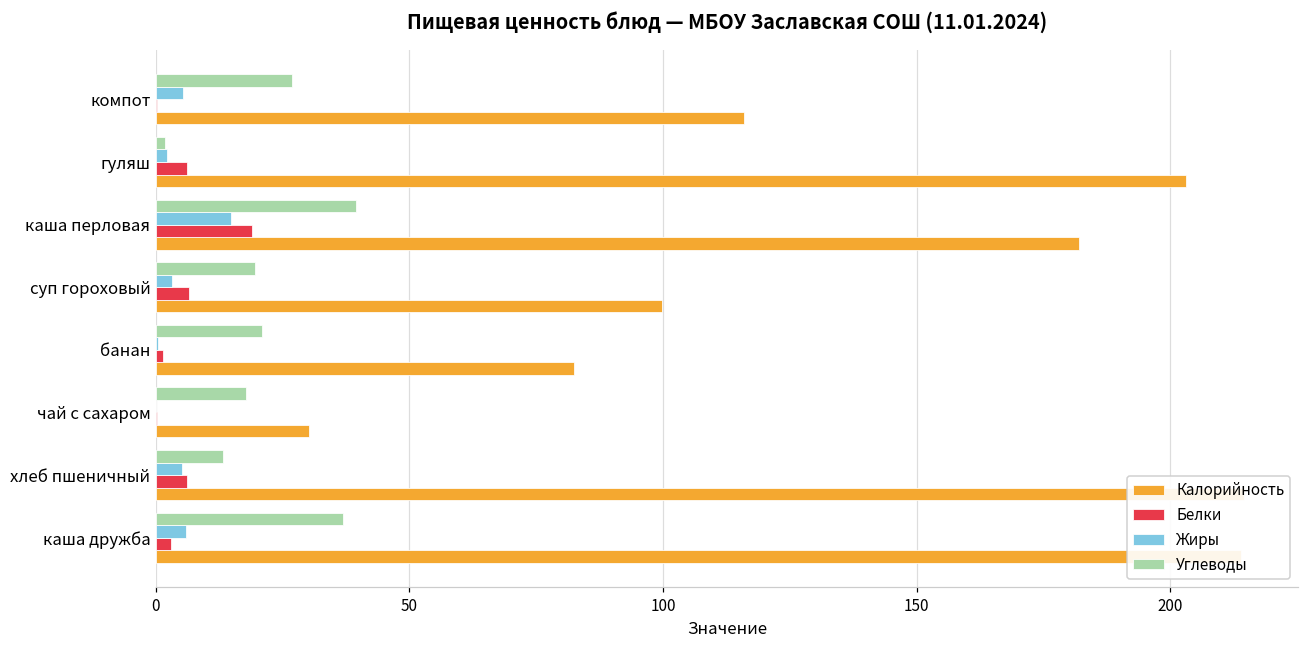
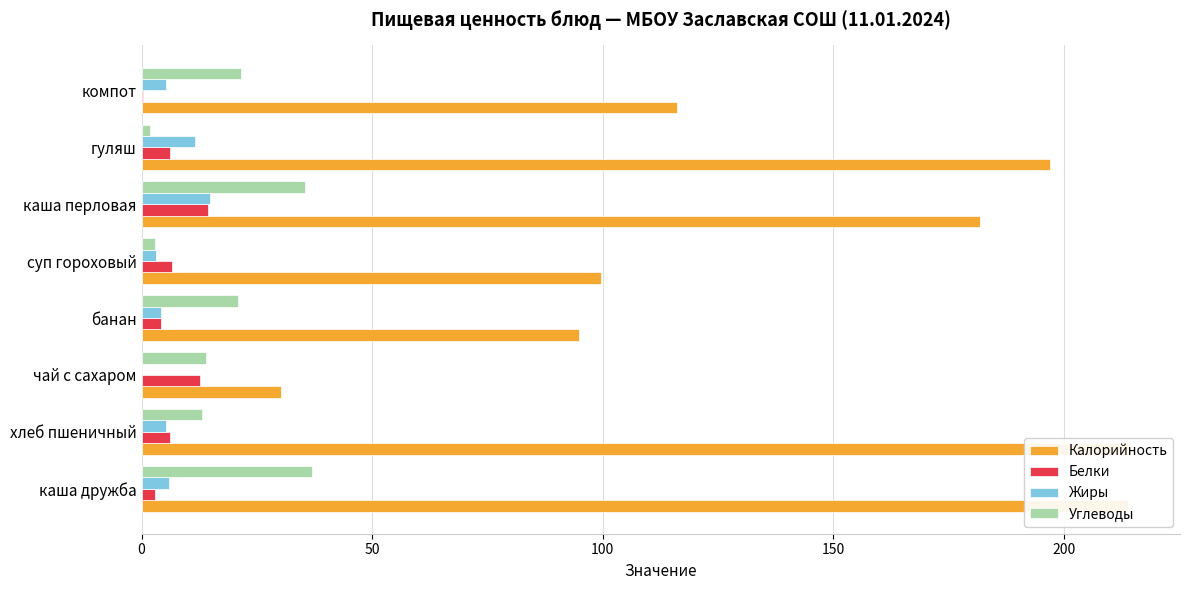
  {
    "Калорийность": {
      "компот": 116,
-     "гуляш": 203,
+     "гуляш": 197,
      "каша перловая": 182,
      "суп гороховый": 100,
-     "банан": 82,
+     "банан": 95,
      "чай с сахаром": 30
    },
    "Белки": {
      "гуляш": 6,
-     "каша перловая": 19,
+     "каша перловая": 15,
      "суп гороховый": 7,
-     "банан": 2,
-     "чай с сахаром": 0,
+     "банан": 4,
+     "чай с сахаром": 13,
      "хлеб пшеничный": 6,
      "каша дружба": 3
    },
    "Жиры": {
      "компот": 5,
-     "гуляш": 2,
+     "гуляш": 11,
      "каша перловая": 15,
      "суп гороховый": 3,
-     "банан": 1,
+     "банан": 4,
      "чай с сахаром": 0,
      "хлеб пшеничный": 5,
      "каша дружба": 6
    },
    "Углеводы": {
-     "компот": 27,
+     "компот": 22,
      "гуляш": 2,
-     "каша перловая": 40,
-     "суп гороховый": 20,
+     "каша перловая": 35,
+     "суп гороховый": 3,
      "банан": 21,
-     "чай с сахаром": 18,
+     "чай с сахаром": 14,
      "хлеб пшеничный": 13,
      "каша дружба": 37
    }
  }
